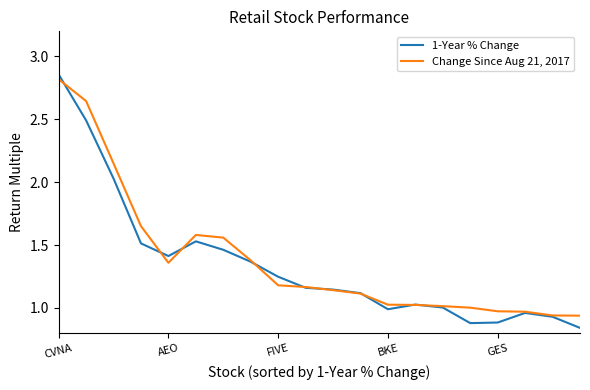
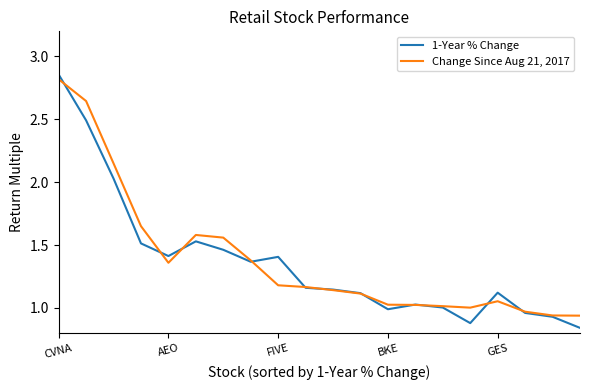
  {
    "1-Year % Change": {
      "CVNA": 2.86,
      "AEO": 1.41,
-     "FIVE": 1.25,
+     "FIVE": 1.41,
      "BKE": 0.99,
-     "GES": 0.88
+     "GES": 1.12
    },
    "Change Since Aug 21, 2017": {
      "CVNA": 2.82,
      "AEO": 1.36,
      "FIVE": 1.18,
      "BKE": 1.03,
-     "GES": 0.97
+     "GES": 1.05
    }
  }
